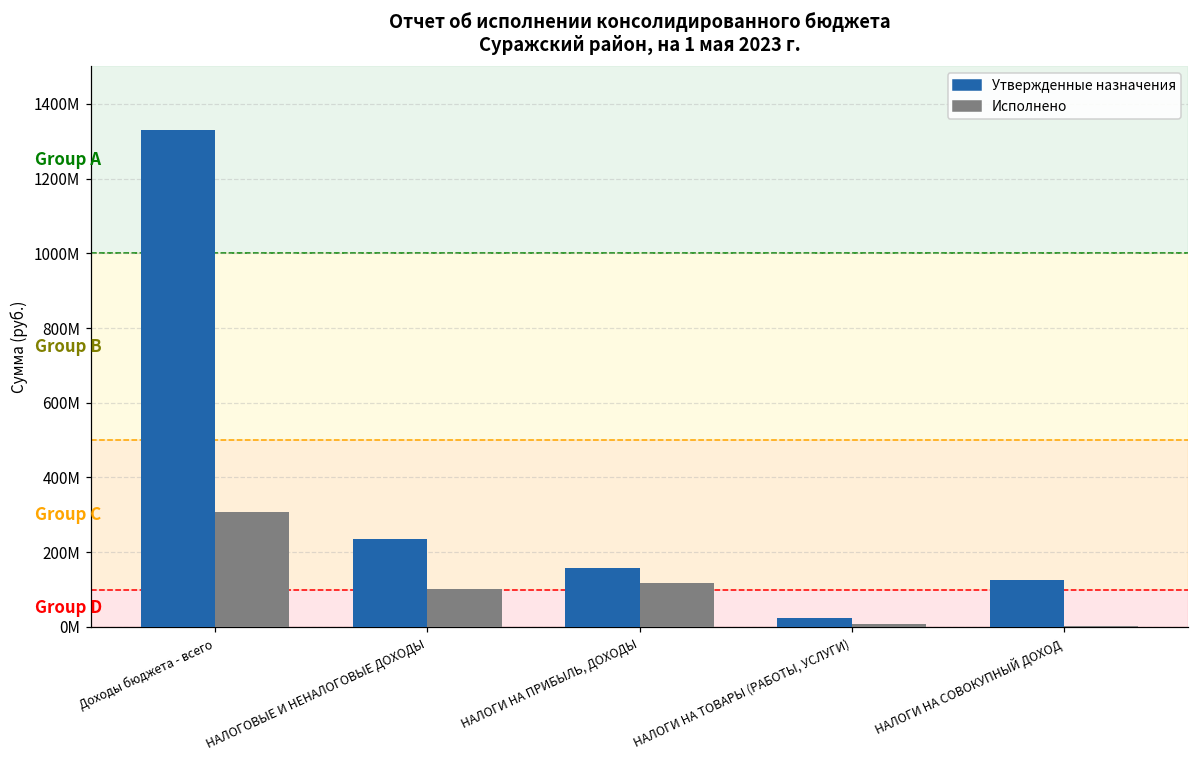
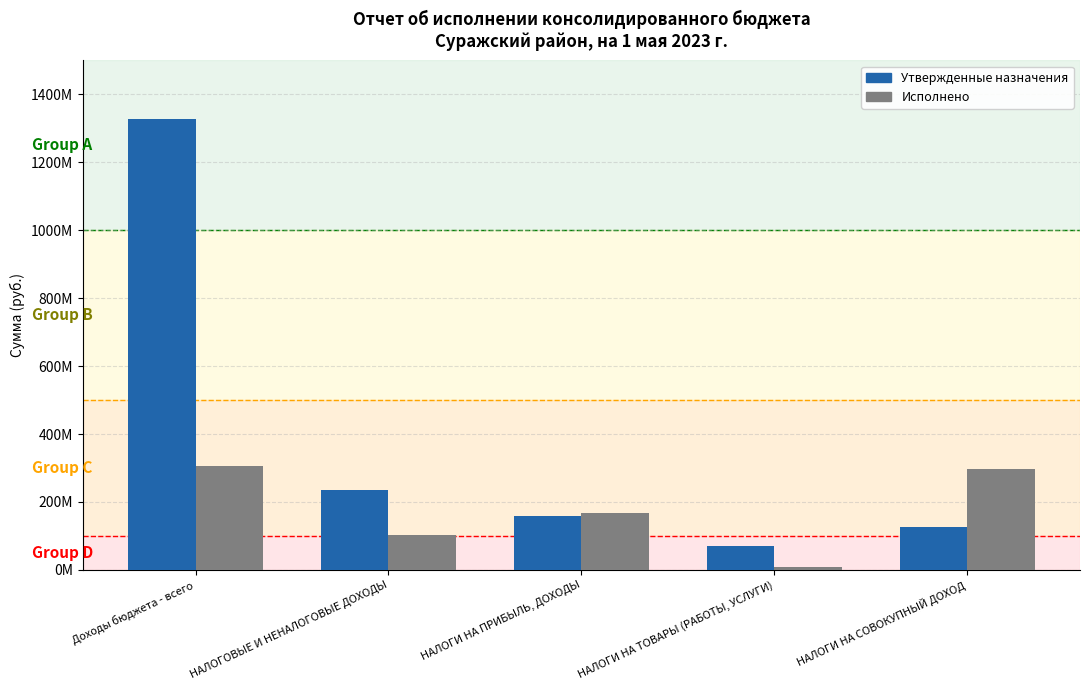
  {
    "Утвержденные назначения": {
      "Доходы бюджета - всего": 1330000000,
      "НАЛОГОВЫЕ И НЕНАЛОГОВЫЕ ДОХОДЫ": 230000000,
      "НАЛОГИ НА ПРИБЫЛЬ, ДОХОДЫ": 160000000,
-     "НАЛОГИ НА ТОВАРЫ (РАБОТЫ, УСЛУГИ)": 20000000,
+     "НАЛОГИ НА ТОВАРЫ (РАБОТЫ, УСЛУГИ)": 70000000,
      "НАЛОГИ НА СОВОКУПНЫЙ ДОХОД": 130000000
    },
    "Исполнено": {
      "Доходы бюджета - всего": 310000000,
      "НАЛОГОВЫЕ И НЕНАЛОГОВЫЕ ДОХОДЫ": 100000000,
-     "НАЛОГИ НА ПРИБЫЛЬ, ДОХОДЫ": 120000000,
+     "НАЛОГИ НА ПРИБЫЛЬ, ДОХОДЫ": 170000000,
      "НАЛОГИ НА ТОВАРЫ (РАБОТЫ, УСЛУГИ)": 10000000,
-     "НАЛОГИ НА СОВОКУПНЫЙ ДОХОД": 0
+     "НАЛОГИ НА СОВОКУПНЫЙ ДОХОД": 300000000
    }
  }
